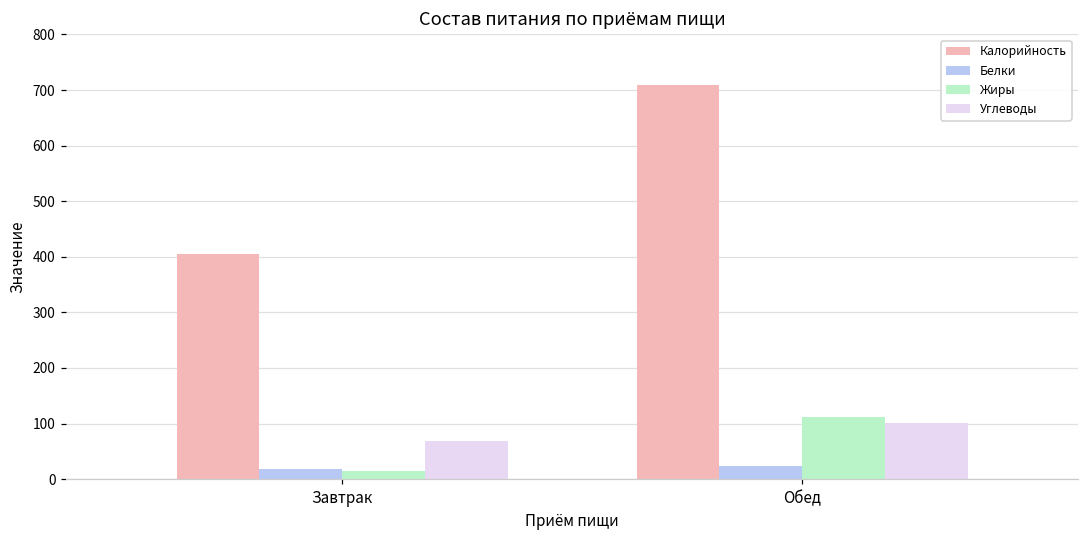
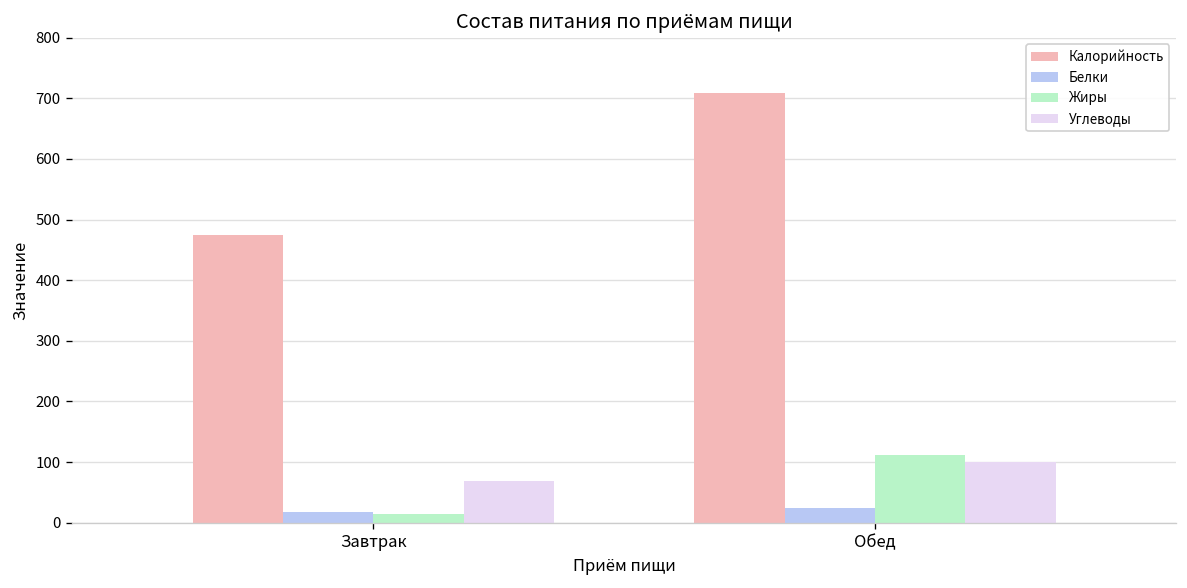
  {
    "Калорийность": {
-     "Завтрак": 400,
+     "Завтрак": 470,
      "Обед": 710
    },
    "Жиры": {
      "Завтрак": 10,
      "Обед": 110
    }
  }
